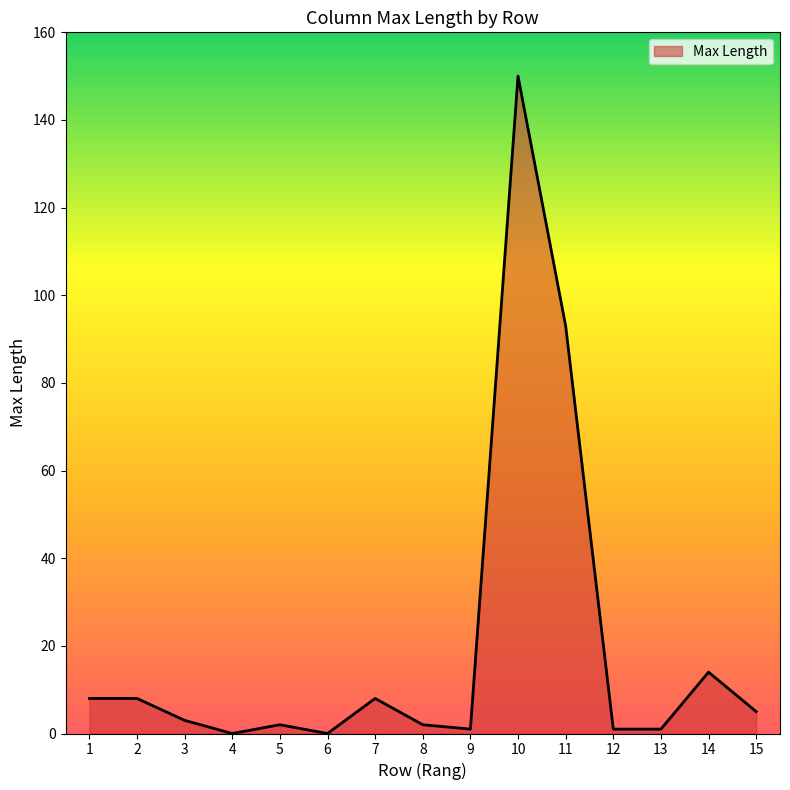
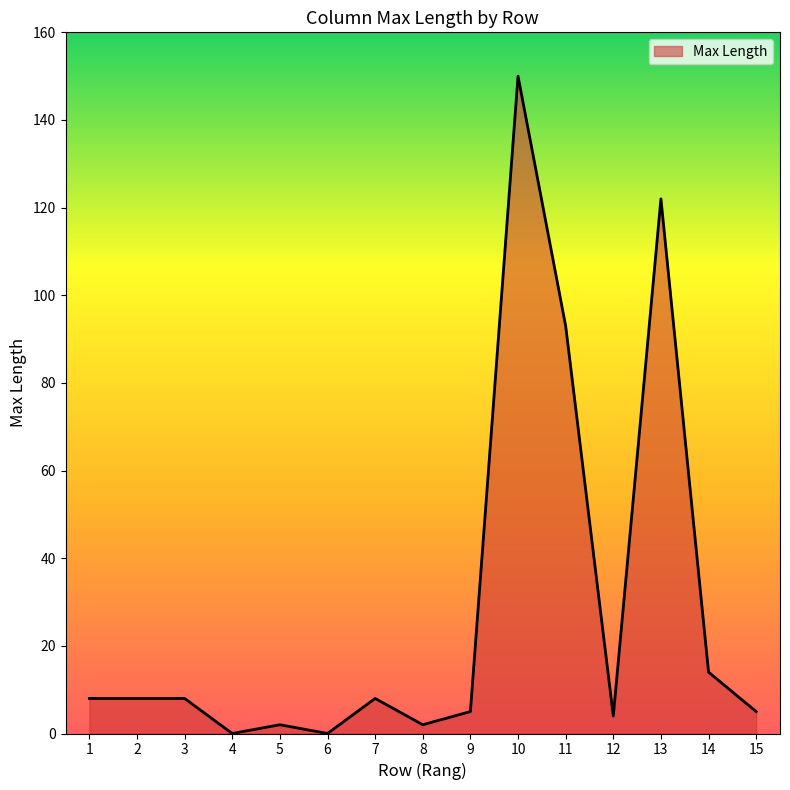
  {
    "1": 8,
    "2": 8,
-   "3": 3,
+   "3": 8,
    "4": 0,
    "5": 2,
    "6": 0,
    "7": 8,
    "8": 2,
-   "9": 1,
+   "9": 5,
    "10": 150,
    "11": 93,
-   "12": 1,
-   "13": 1,
+   "12": 4,
+   "13": 122,
    "14": 14,
    "15": 5
  }
